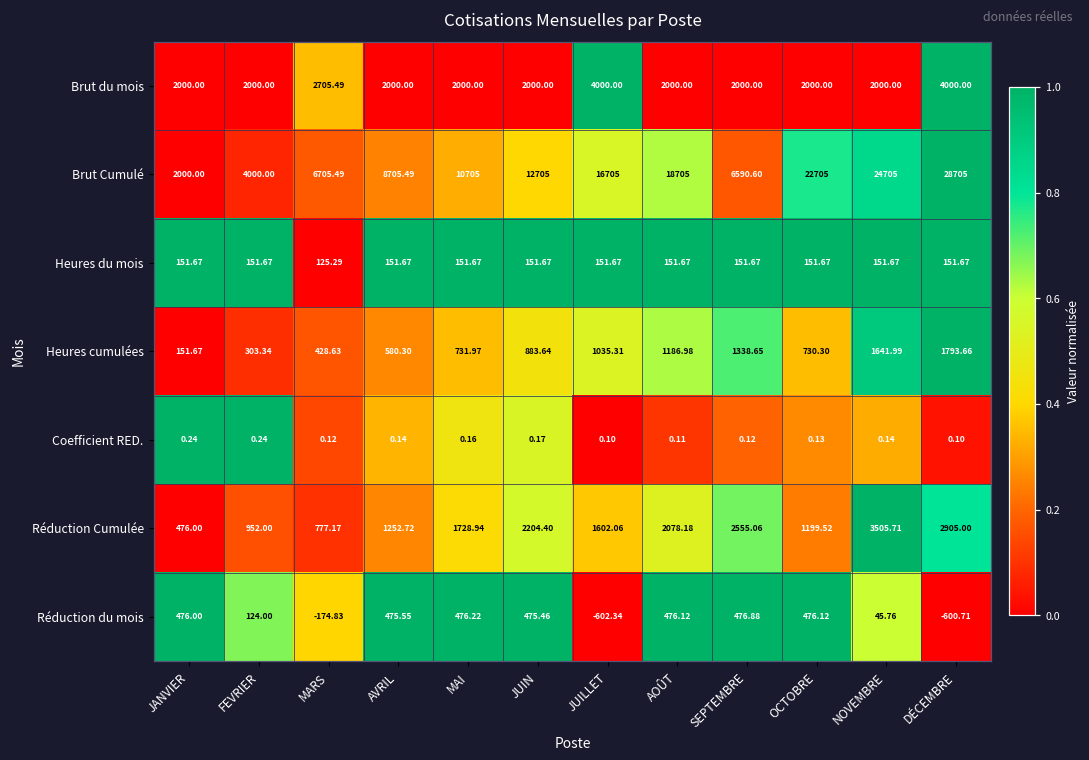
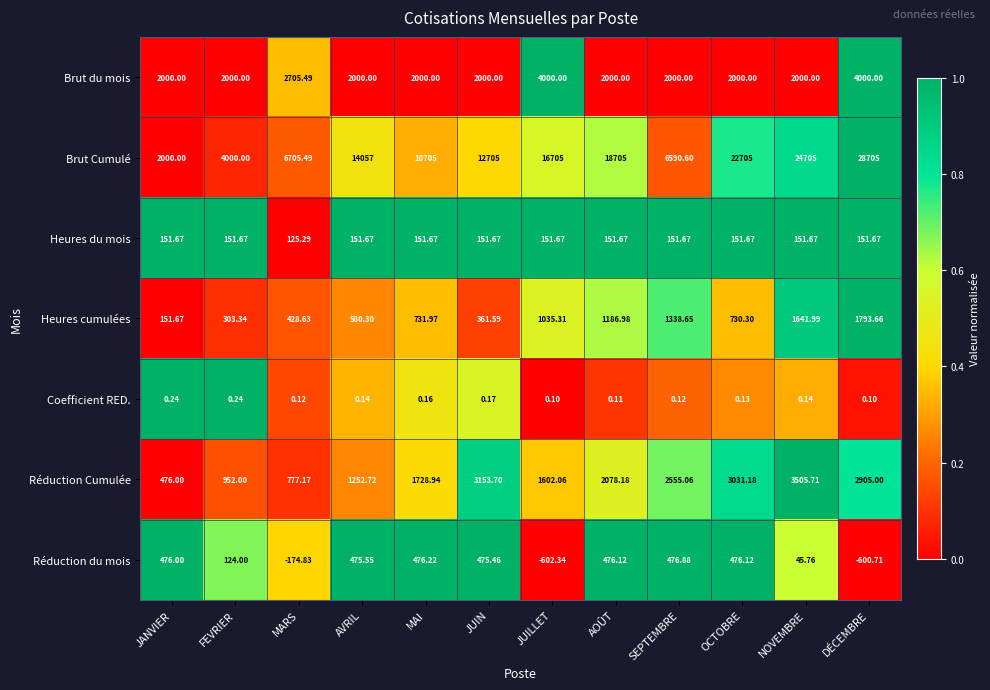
  {
    "Brut du mois": {
      "JANVIER": 2000.00,
      "FEVRIER": 2000.00,
      "MARS": 2705.49,
      "AVRIL": 2000.00,
      "MAI": 2000.00,
      "JUIN": 2000.00,
      "JUILLET": 4000.00,
      "AOÛT": 2000.00,
      "SEPTEMBRE": 2000.00,
      "OCTOBRE": 2000.00,
      "NOVEMBRE": 2000.00,
      "DÉCEMBRE": 4000.00
    },
    "Brut Cumulé": {
      "JANVIER": 2000.00,
      "FEVRIER": 4000.00,
      "MARS": 6705.49,
-     "AVRIL": 8705.49,
+     "AVRIL": 14057,
      "MAI": 10705,
      "JUIN": 12705,
      "JUILLET": 16705,
      "AOÛT": 18705,
      "SEPTEMBRE": 6590.60,
      "OCTOBRE": 22705,
      "NOVEMBRE": 24705,
      "DÉCEMBRE": 28705
    },
    "Heures du mois": {
      "JANVIER": 151.67,
      "FEVRIER": 151.67,
      "MARS": 125.29,
      "AVRIL": 151.67,
      "MAI": 151.67,
      "JUIN": 151.67,
      "JUILLET": 151.67,
      "AOÛT": 151.67,
      "SEPTEMBRE": 151.67,
      "OCTOBRE": 151.67,
      "NOVEMBRE": 151.67,
      "DÉCEMBRE": 151.67
    },
    "Heures cumulées": {
      "JANVIER": 151.67,
      "FEVRIER": 303.34,
      "MARS": 428.63,
      "AVRIL": 580.30,
      "MAI": 731.97,
-     "JUIN": 883.64,
+     "JUIN": 361.59,
      "JUILLET": 1035.31,
      "AOÛT": 1186.98,
      "SEPTEMBRE": 1338.65,
      "OCTOBRE": 730.30,
      "NOVEMBRE": 1641.99,
      "DÉCEMBRE": 1793.66
    },
    "Coefficient RED.": {
      "JANVIER": 0.24,
      "FEVRIER": 0.24,
      "MARS": 0.12,
      "AVRIL": 0.14,
      "MAI": 0.16,
      "JUIN": 0.17,
      "JUILLET": 0.10,
      "AOÛT": 0.11,
      "SEPTEMBRE": 0.12,
      "OCTOBRE": 0.13,
      "NOVEMBRE": 0.14,
      "DÉCEMBRE": 0.10
    },
    "Réduction Cumulée": {
      "JANVIER": 476.00,
      "FEVRIER": 952.00,
      "MARS": 777.17,
      "AVRIL": 1252.72,
      "MAI": 1728.94,
-     "JUIN": 2204.40,
+     "JUIN": 3153.70,
      "JUILLET": 1602.06,
      "AOÛT": 2078.18,
      "SEPTEMBRE": 2555.06,
-     "OCTOBRE": 1199.52,
+     "OCTOBRE": 3031.18,
      "NOVEMBRE": 3505.71,
      "DÉCEMBRE": 2905.00
    },
    "Réduction du mois": {
      "JANVIER": 476.00,
      "FEVRIER": 124.00,
      "MARS": -174.83,
      "AVRIL": 475.55,
      "MAI": 476.22,
      "JUIN": 475.46,
      "JUILLET": -602.34,
      "AOÛT": 476.12,
      "SEPTEMBRE": 476.88,
      "OCTOBRE": 476.12,
      "NOVEMBRE": 45.76,
      "DÉCEMBRE": -600.71
    }
  }
